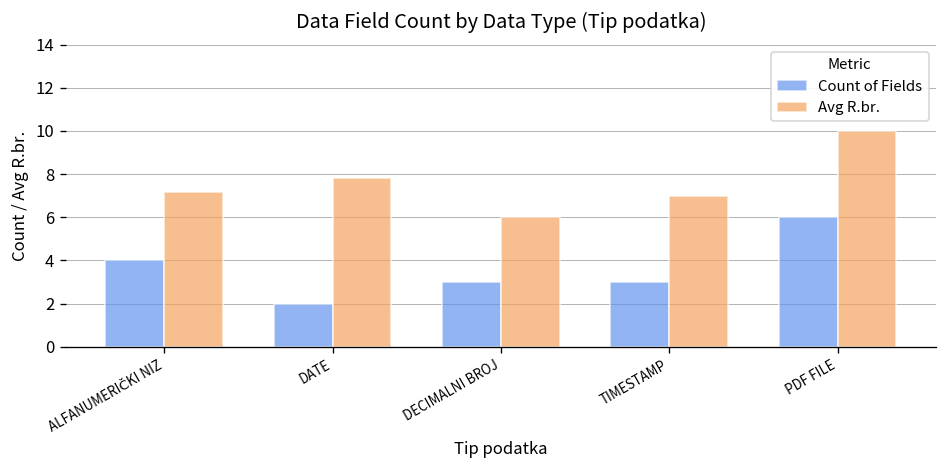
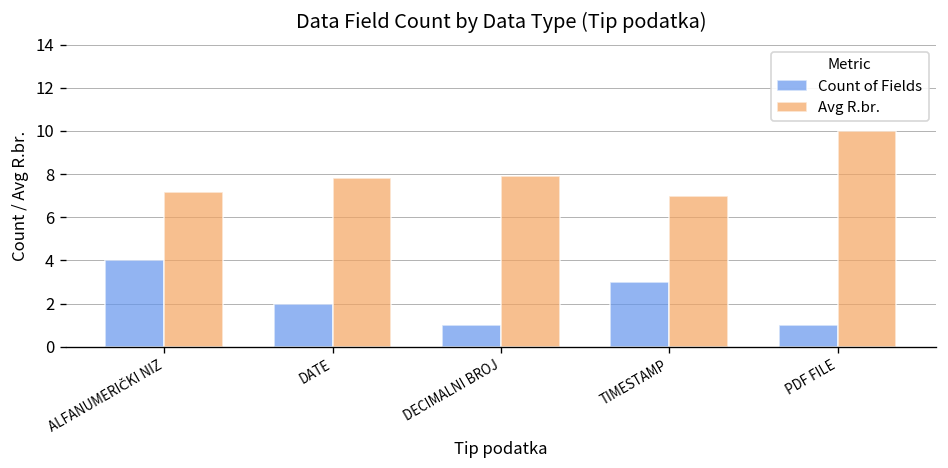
  {
    "Count of Fields": {
      "ALFANUMERIČKI NIZ": 4,
      "DATE": 2,
-     "DECIMALNI BROJ": 3,
+     "DECIMALNI BROJ": 1,
      "TIMESTAMP": 3,
-     "PDF FILE": 6
+     "PDF FILE": 1
    },
    "Avg R.br.": {
      "ALFANUMERIČKI NIZ": 7.2,
      "DATE": 7.8,
-     "DECIMALNI BROJ": 6.0,
+     "DECIMALNI BROJ": 7.9,
      "TIMESTAMP": 7.0,
      "PDF FILE": 10.0
    }
  }
